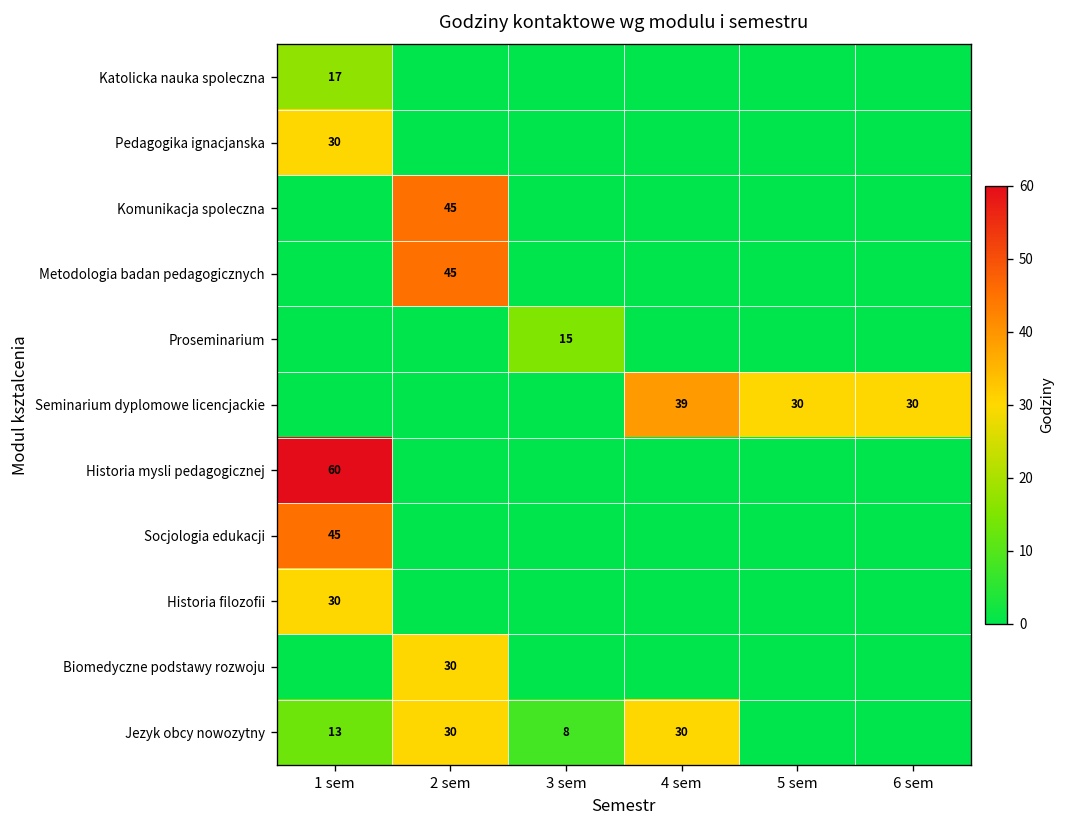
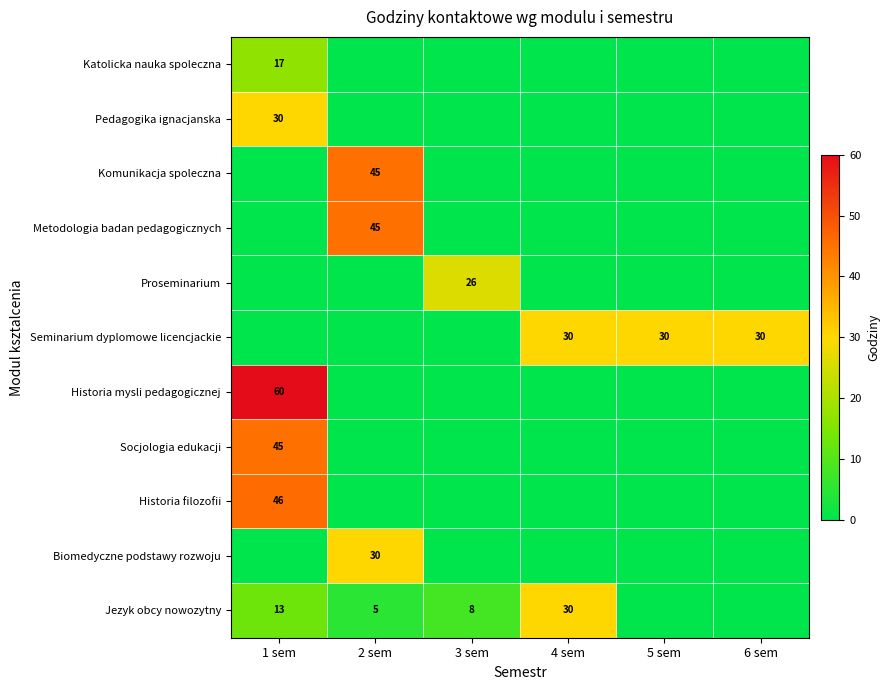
  {
    "Katolicka nauka spoleczna": {
      "1 sem": 17
    },
    "Pedagogika ignacjanska": {
      "1 sem": 30
    },
    "Komunikacja spoleczna": {
      "2 sem": 45
    },
    "Metodologia badan pedagogicznych": {
      "2 sem": 45
    },
    "Proseminarium": {
-     "3 sem": 15
+     "3 sem": 26
    },
    "Seminarium dyplomowe licencjackie": {
-     "4 sem": 39,
+     "4 sem": 30,
      "5 sem": 30,
      "6 sem": 30
    },
    "Historia mysli pedagogicznej": {
      "1 sem": 60
    },
    "Socjologia edukacji": {
      "1 sem": 45
    },
    "Historia filozofii": {
-     "1 sem": 30
+     "1 sem": 46
    },
    "Biomedyczne podstawy rozwoju": {
      "2 sem": 30
    },
    "Jezyk obcy nowozytny": {
      "1 sem": 13,
-     "2 sem": 30,
+     "2 sem": 5,
      "3 sem": 8,
      "4 sem": 30
    }
  }
